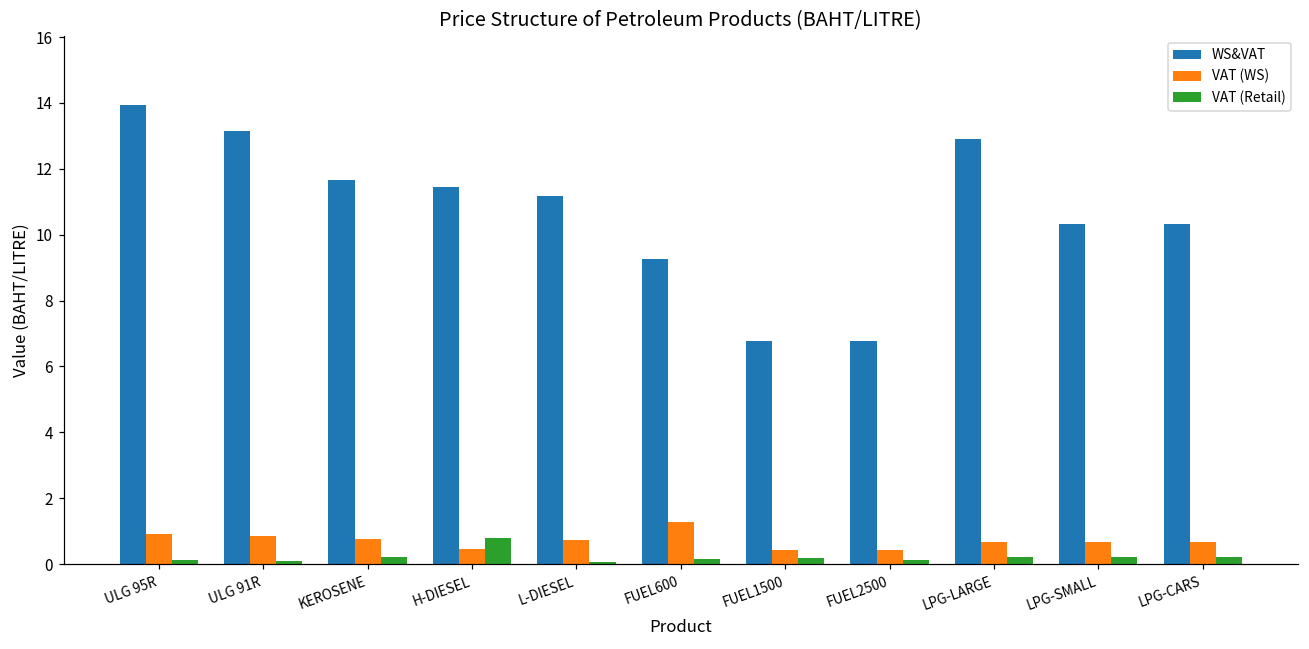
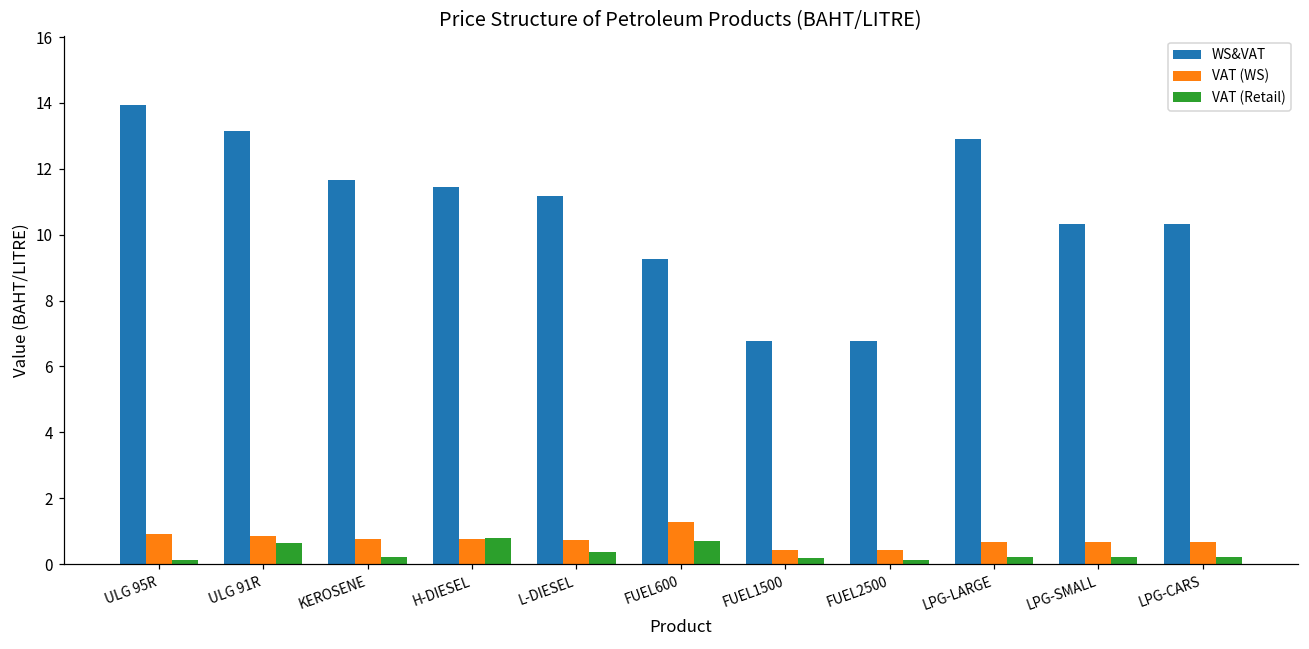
  {
    "WS&VAT": {
      "ULG 95R": 13.9,
      "ULG 91R": 13.1,
      "KEROSENE": 11.7,
      "H-DIESEL": 11.4,
      "L-DIESEL": 11.2,
      "FUEL600": 9.3,
      "FUEL1500": 6.8,
      "FUEL2500": 6.8,
      "LPG-LARGE": 12.9,
      "LPG-SMALL": 10.3,
      "LPG-CARS": 10.3
    },
    "VAT (WS)": {
      "ULG 95R": 0.9,
      "ULG 91R": 0.9,
      "KEROSENE": 0.8,
-     "H-DIESEL": 0.5,
+     "H-DIESEL": 0.7,
      "L-DIESEL": 0.7,
      "FUEL600": 1.3,
      "FUEL1500": 0.4,
      "FUEL2500": 0.4,
      "LPG-LARGE": 0.7,
      "LPG-SMALL": 0.7,
      "LPG-CARS": 0.7
    },
    "VAT (Retail)": {
      "ULG 95R": 0.1,
-     "ULG 91R": 0.1,
+     "ULG 91R": 0.6,
      "KEROSENE": 0.2,
      "H-DIESEL": 0.8,
-     "L-DIESEL": 0.1,
-     "FUEL600": 0.2,
+     "L-DIESEL": 0.4,
+     "FUEL600": 0.7,
      "FUEL1500": 0.2,
      "FUEL2500": 0.1,
      "LPG-LARGE": 0.2,
      "LPG-SMALL": 0.2,
      "LPG-CARS": 0.2
    }
  }
